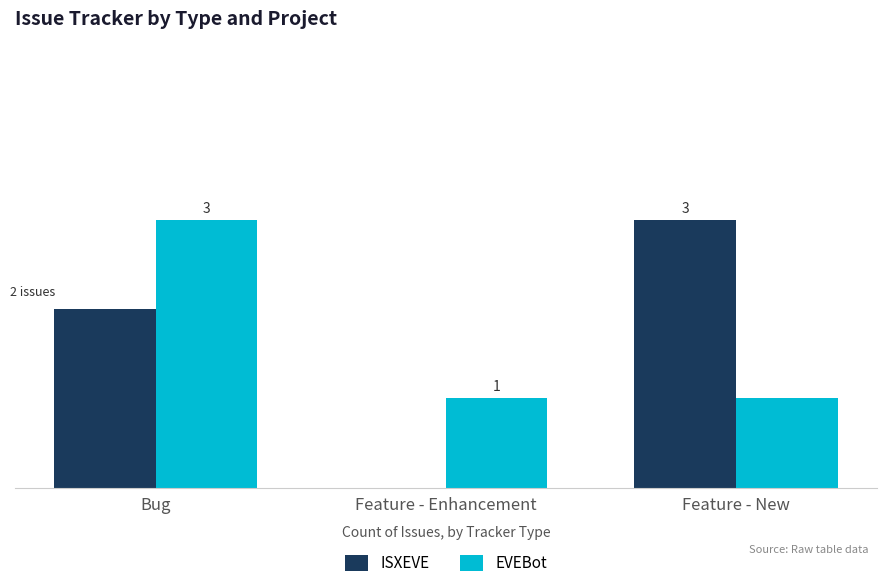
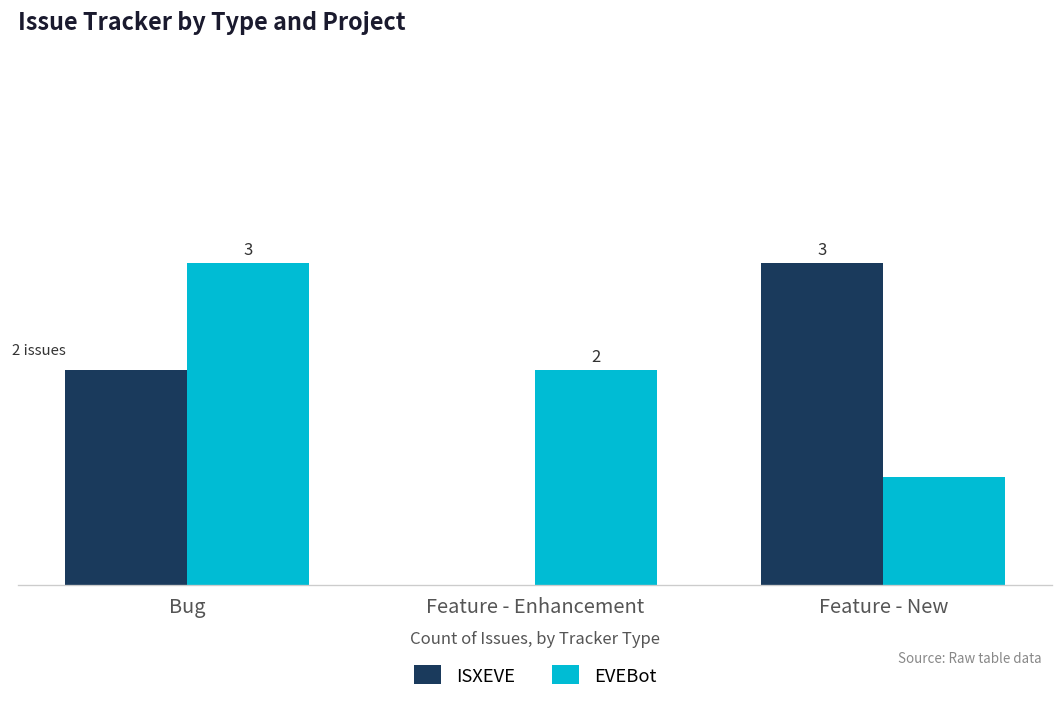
  {
    "ISXEVE": {
      "Feature - New": 3
    },
    "EVEBot": {
      "Bug": 3,
-     "Feature - Enhancement": 1
+     "Feature - Enhancement": 2
    }
  }
